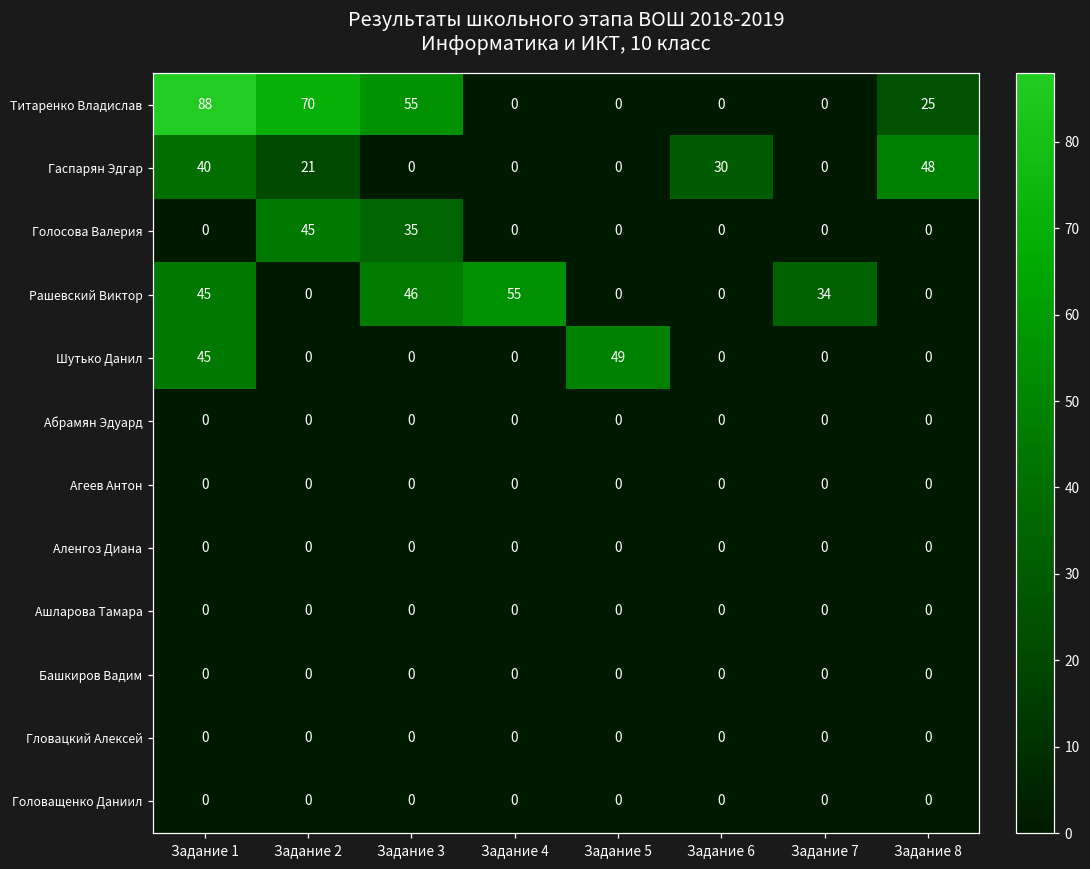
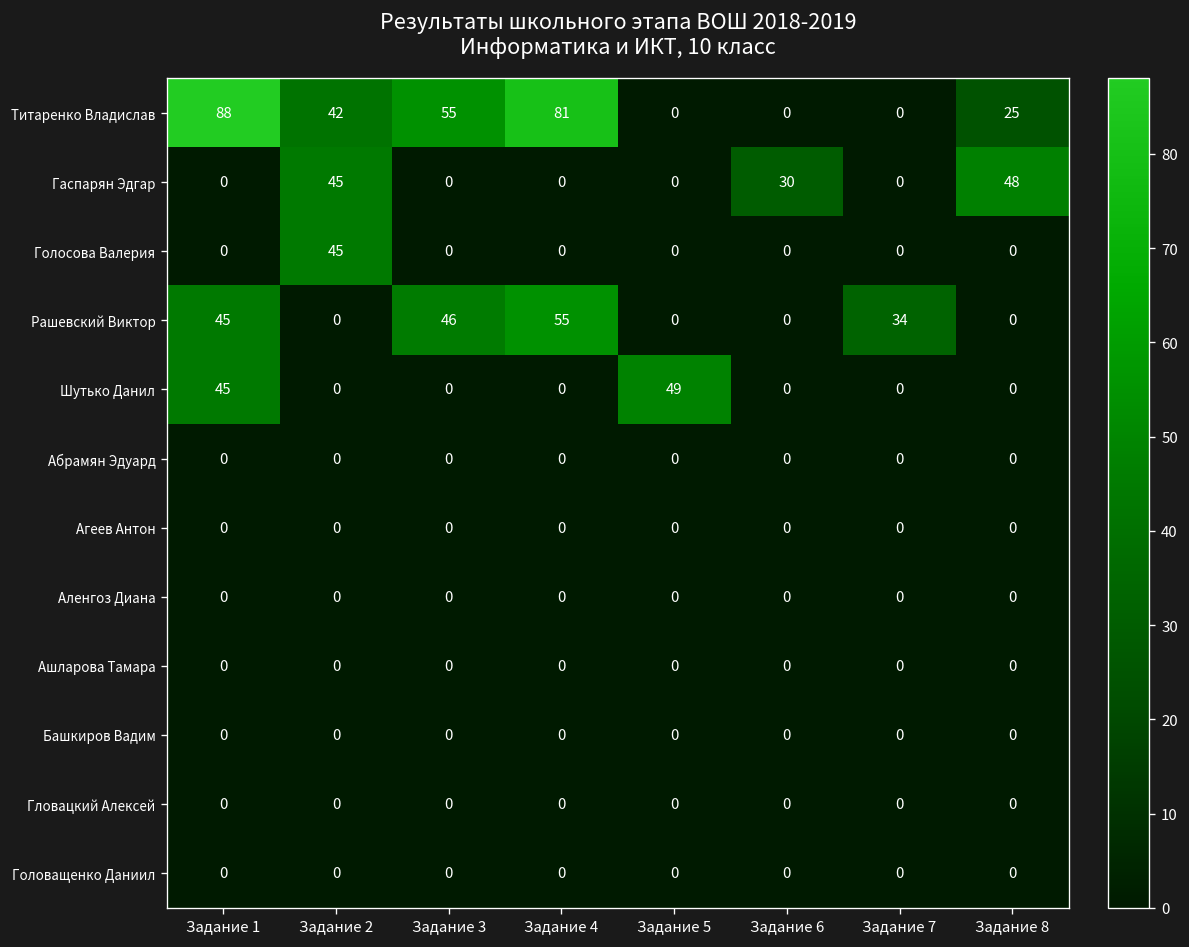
  {
    "Титаренко Владислав": {
      "Задание 1": 88,
-     "Задание 2": 70,
+     "Задание 2": 42,
      "Задание 3": 55,
-     "Задание 4": 0,
+     "Задание 4": 81,
      "Задание 5": 0,
      "Задание 6": 0,
      "Задание 7": 0,
      "Задание 8": 25
    },
    "Гаспарян Эдгар": {
-     "Задание 1": 40,
-     "Задание 2": 21,
+     "Задание 1": 0,
+     "Задание 2": 45,
      "Задание 3": 0,
      "Задание 4": 0,
      "Задание 5": 0,
      "Задание 6": 30,
      "Задание 7": 0,
      "Задание 8": 48
    },
    "Голосова Валерия": {
      "Задание 1": 0,
      "Задание 2": 45,
-     "Задание 3": 35,
+     "Задание 3": 0,
      "Задание 4": 0,
      "Задание 5": 0,
      "Задание 6": 0,
      "Задание 7": 0,
      "Задание 8": 0
    },
    "Рашевский Виктор": {
      "Задание 1": 45,
      "Задание 2": 0,
      "Задание 3": 46,
      "Задание 4": 55,
      "Задание 5": 0,
      "Задание 6": 0,
      "Задание 7": 34,
      "Задание 8": 0
    },
    "Шутько Данил": {
      "Задание 1": 45,
      "Задание 2": 0,
      "Задание 3": 0,
      "Задание 4": 0,
      "Задание 5": 49,
      "Задание 6": 0,
      "Задание 7": 0,
      "Задание 8": 0
    },
    "Абрамян Эдуард": {
      "Задание 1": 0,
      "Задание 2": 0,
      "Задание 3": 0,
      "Задание 4": 0,
      "Задание 5": 0,
      "Задание 6": 0,
      "Задание 7": 0,
      "Задание 8": 0
    },
    "Агеев Антон": {
      "Задание 1": 0,
      "Задание 2": 0,
      "Задание 3": 0,
      "Задание 4": 0,
      "Задание 5": 0,
      "Задание 6": 0,
      "Задание 7": 0,
      "Задание 8": 0
    },
    "Аленгоз Диана": {
      "Задание 1": 0,
      "Задание 2": 0,
      "Задание 3": 0,
      "Задание 4": 0,
      "Задание 5": 0,
      "Задание 6": 0,
      "Задание 7": 0,
      "Задание 8": 0
    },
    "Ашларова Тамара": {
      "Задание 1": 0,
      "Задание 2": 0,
      "Задание 3": 0,
      "Задание 4": 0,
      "Задание 5": 0,
      "Задание 6": 0,
      "Задание 7": 0,
      "Задание 8": 0
    },
    "Башкиров Вадим": {
      "Задание 1": 0,
      "Задание 2": 0,
      "Задание 3": 0,
      "Задание 4": 0,
      "Задание 5": 0,
      "Задание 6": 0,
      "Задание 7": 0,
      "Задание 8": 0
    },
    "Гловацкий Алексей": {
      "Задание 1": 0,
      "Задание 2": 0,
      "Задание 3": 0,
      "Задание 4": 0,
      "Задание 5": 0,
      "Задание 6": 0,
      "Задание 7": 0,
      "Задание 8": 0
    },
    "Головащенко Даниил": {
      "Задание 1": 0,
      "Задание 2": 0,
      "Задание 3": 0,
      "Задание 4": 0,
      "Задание 5": 0,
      "Задание 6": 0,
      "Задание 7": 0,
      "Задание 8": 0
    }
  }
